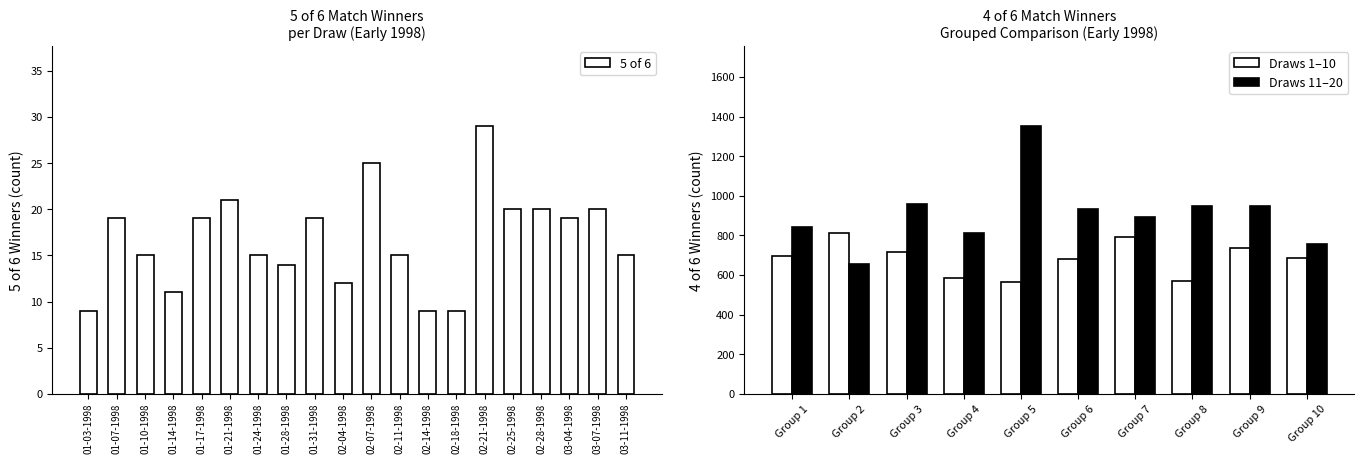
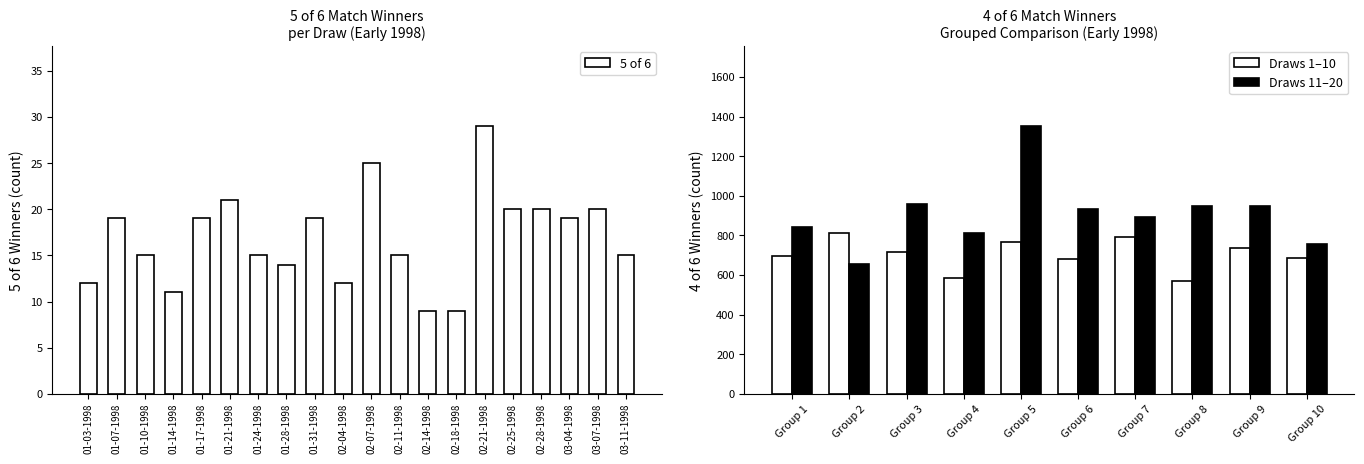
  {
    "5 of 6 Match Winners per Draw (Early 1998)": {
-     "01-03-1998": 9,
+     "01-03-1998": 12,
      "01-07-1998": 19,
      "01-10-1998": 15,
      "01-14-1998": 11,
      "01-17-1998": 19,
      "01-21-1998": 21,
      "01-24-1998": 15,
      "01-28-1998": 14,
      "01-31-1998": 19,
      "02-04-1998": 12,
      "02-07-1998": 25,
      "02-11-1998": 15,
      "02-14-1998": 9,
      "02-18-1998": 9,
      "02-21-1998": 29,
      "02-25-1998": 20,
      "02-28-1998": 20,
      "03-04-1998": 19,
      "03-07-1998": 20,
      "03-11-1998": 15
    },
    "4 of 6 Match Winners Grouped Comparison (Early 1998)": {
      "Draws 1–10": {
        "Group 1": 700,
        "Group 2": 810,
        "Group 3": 720,
        "Group 4": 590,
-       "Group 5": 570,
+       "Group 5": 770,
        "Group 6": 680,
        "Group 7": 790,
        "Group 8": 570,
        "Group 9": 740,
        "Group 10": 680
      },
      "Draws 11–20": {
        "Group 1": 840,
        "Group 2": 660,
        "Group 3": 960,
        "Group 4": 810,
        "Group 5": 1350,
        "Group 6": 930,
        "Group 7": 890,
        "Group 8": 950,
        "Group 9": 950,
        "Group 10": 760
      }
    }
  }
